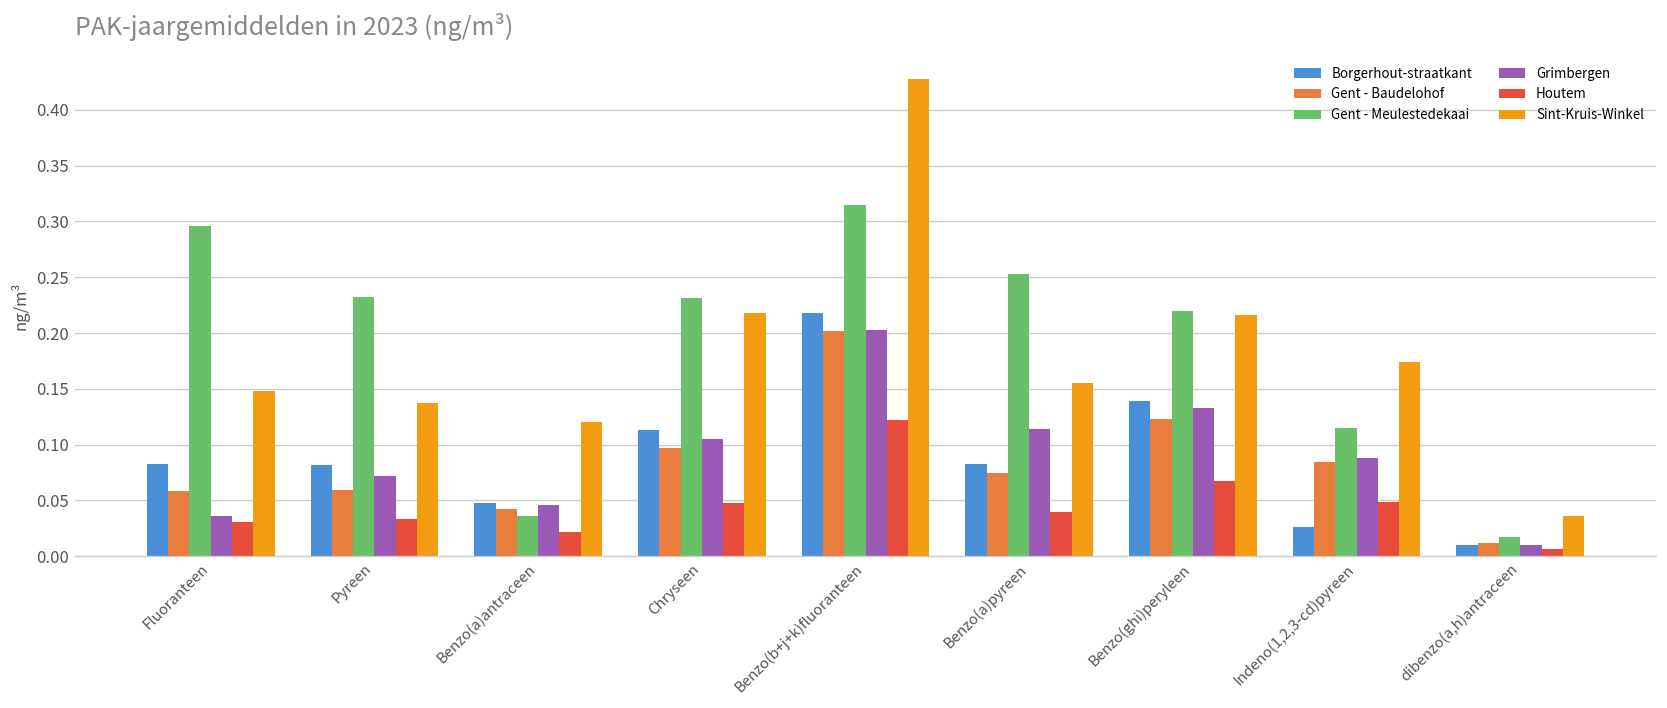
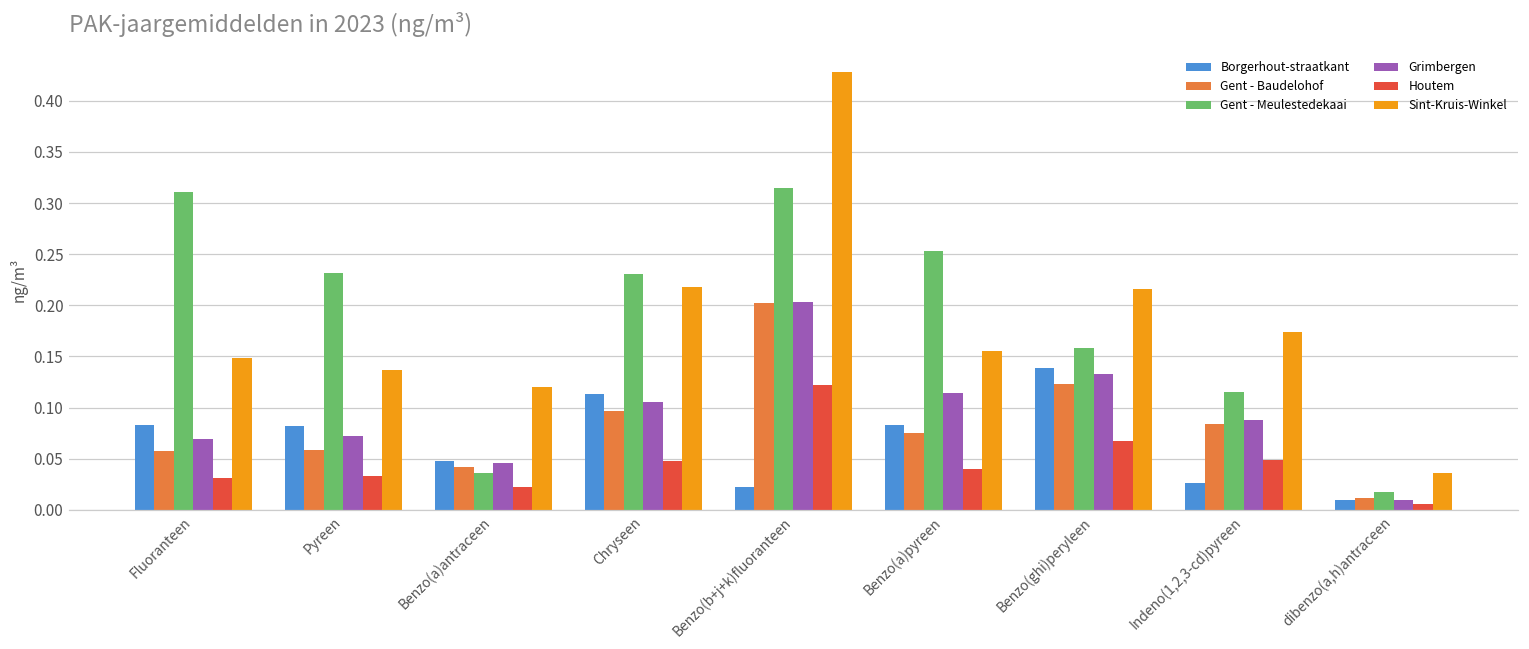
  {
    "Borgerhout-straatkant": {
      "Fluoranteen": 0.08,
      "Pyreen": 0.08,
      "Benzo(a)antraceen": 0.05,
      "Chryseen": 0.11,
-     "Benzo(b+j+k)fluoranteen": 0.22,
+     "Benzo(b+j+k)fluoranteen": 0.02,
      "Benzo(a)pyreen": 0.08,
      "Benzo(ghi)peryleen": 0.14,
      "Indeno(1,2,3-cd)pyreen": 0.03,
      "dibenzo(a,h)antraceen": 0.01
    },
    "Gent - Meulestedekaai": {
-     "Fluoranteen": 0.30,
+     "Fluoranteen": 0.31,
      "Pyreen": 0.23,
      "Benzo(a)antraceen": 0.04,
      "Chryseen": 0.23,
      "Benzo(b+j+k)fluoranteen": 0.32,
      "Benzo(a)pyreen": 0.25,
-     "Benzo(ghi)peryleen": 0.22,
+     "Benzo(ghi)peryleen": 0.16,
      "Indeno(1,2,3-cd)pyreen": 0.12,
      "dibenzo(a,h)antraceen": 0.02
    },
    "Grimbergen": {
-     "Fluoranteen": 0.04,
+     "Fluoranteen": 0.07,
      "Pyreen": 0.07,
      "Benzo(a)antraceen": 0.05,
      "Chryseen": 0.11,
      "Benzo(b+j+k)fluoranteen": 0.20,
      "Benzo(a)pyreen": 0.11,
      "Benzo(ghi)peryleen": 0.13,
      "Indeno(1,2,3-cd)pyreen": 0.09,
      "dibenzo(a,h)antraceen": 0.01
    }
  }
